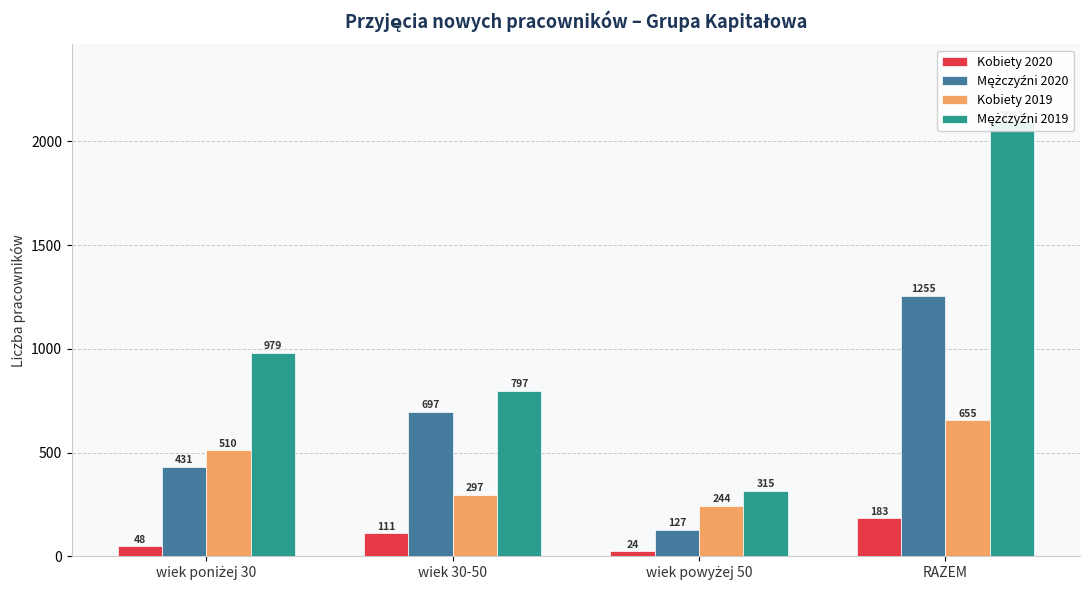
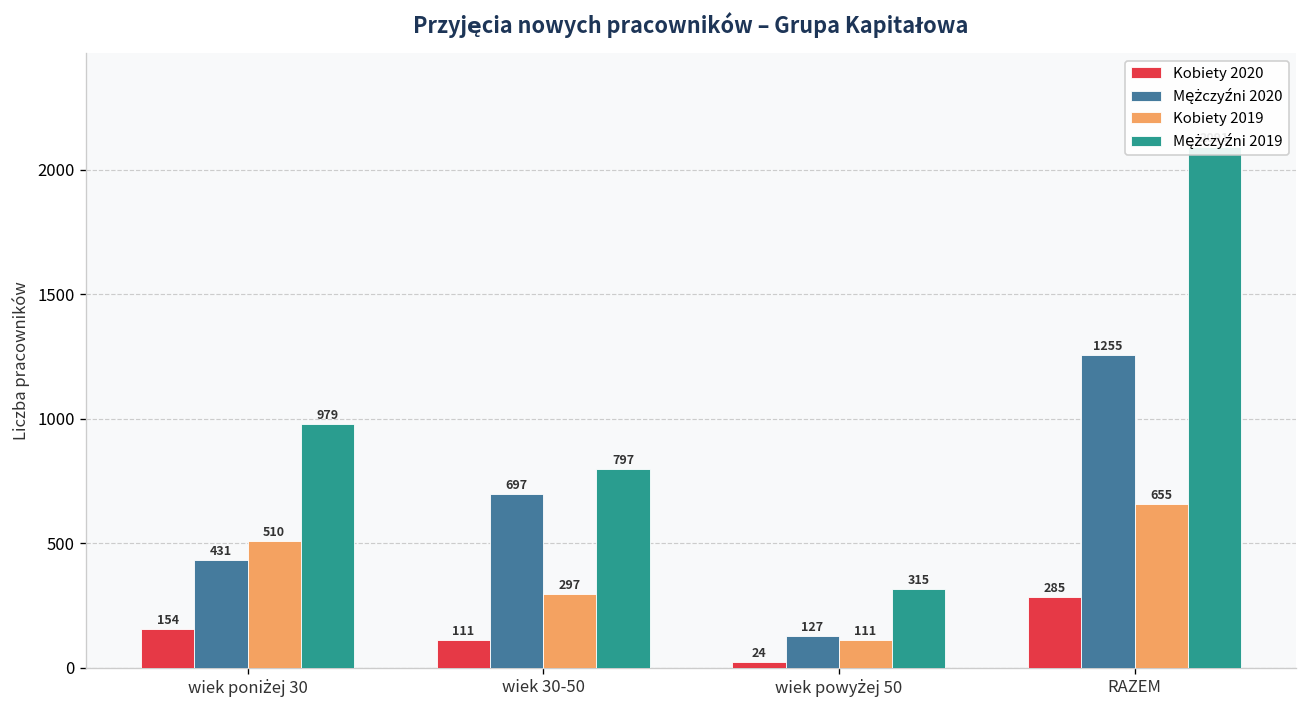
  {
    "Kobiety 2020": {
-     "wiek poniżej 30": 48,
+     "wiek poniżej 30": 154,
      "wiek 30-50": 111,
      "wiek powyżej 50": 24,
-     "RAZEM": 183
+     "RAZEM": 285
    },
    "Kobiety 2019": {
      "wiek poniżej 30": 510,
      "wiek 30-50": 297,
-     "wiek powyżej 50": 244,
+     "wiek powyżej 50": 111,
      "RAZEM": 655
    }
  }
